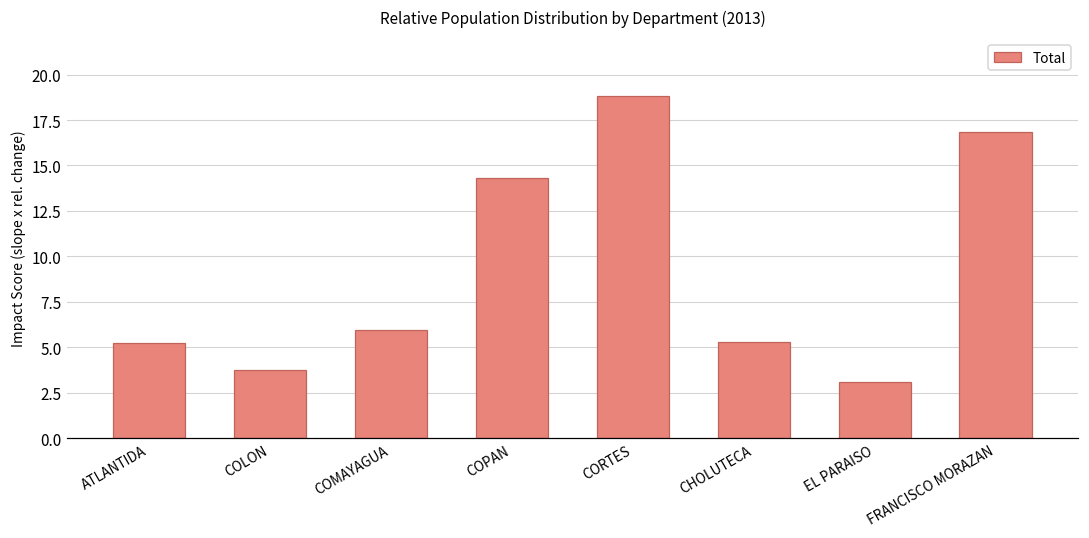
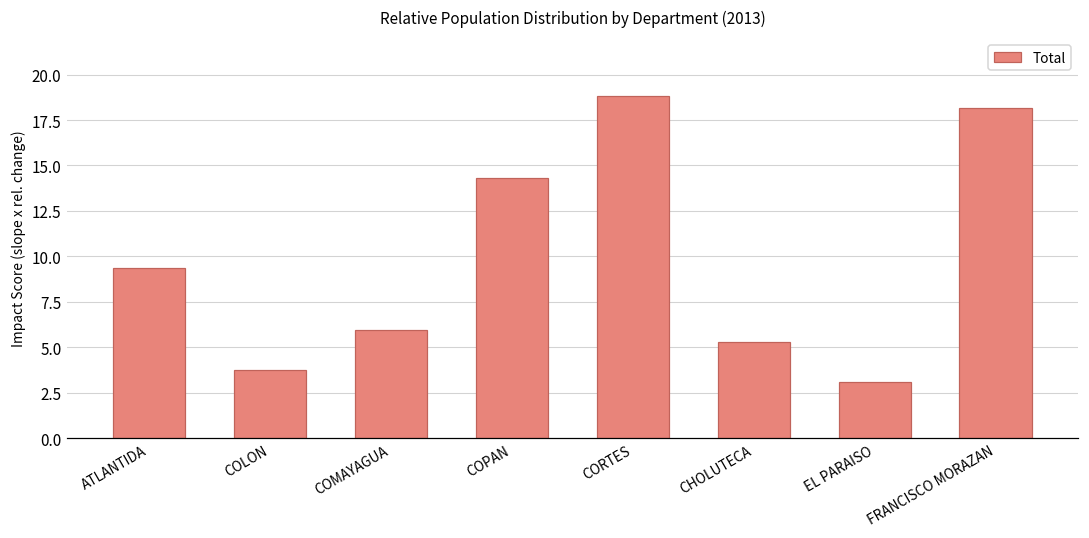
  {
-   "ATLANTIDA": 5.3,
+   "ATLANTIDA": 9.4,
    "COLON": 3.7,
    "COMAYAGUA": 5.9,
    "COPAN": 14.3,
    "CORTES": 18.8,
    "CHOLUTECA": 5.3,
    "EL PARAISO": 3.1,
-   "FRANCISCO MORAZAN": 16.8
+   "FRANCISCO MORAZAN": 18.2
  }
